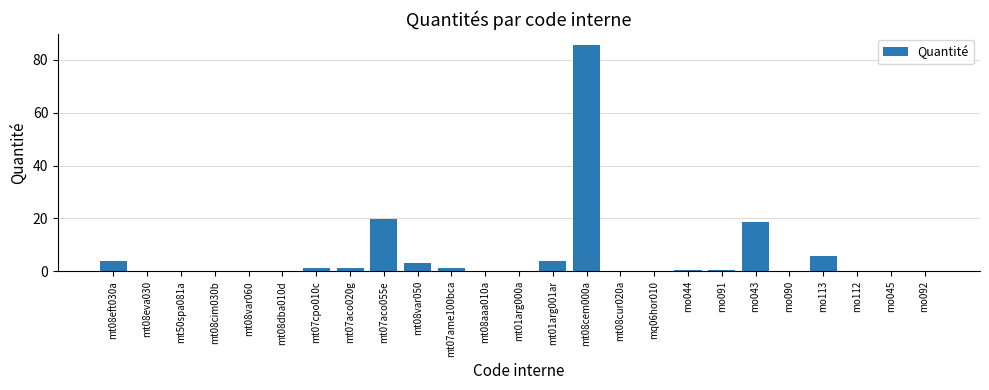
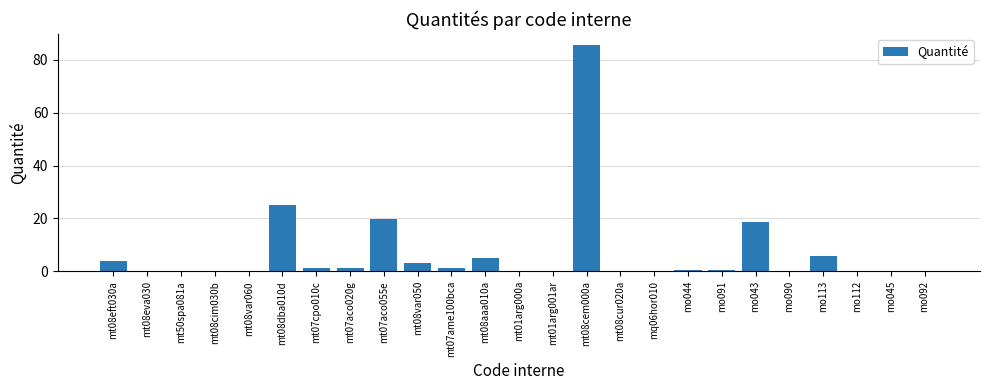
  {
    "mt08eft030a": 4,
-   "mt08dba010d": 0,
+   "mt08dba010d": 25,
    "mt07cpo010c": 1,
    "mt07aco020g": 1,
    "mt07aco055e": 20,
    "mt08var050": 3,
    "mt07ame100bca": 1,
-   "mt08aaa010a": 0,
-   "mt01arg001ar": 4,
+   "mt08aaa010a": 5,
+   "mt01arg001ar": 0,
    "mt08cem000a": 85,
    "mo043": 19,
    "mo113": 6
  }
